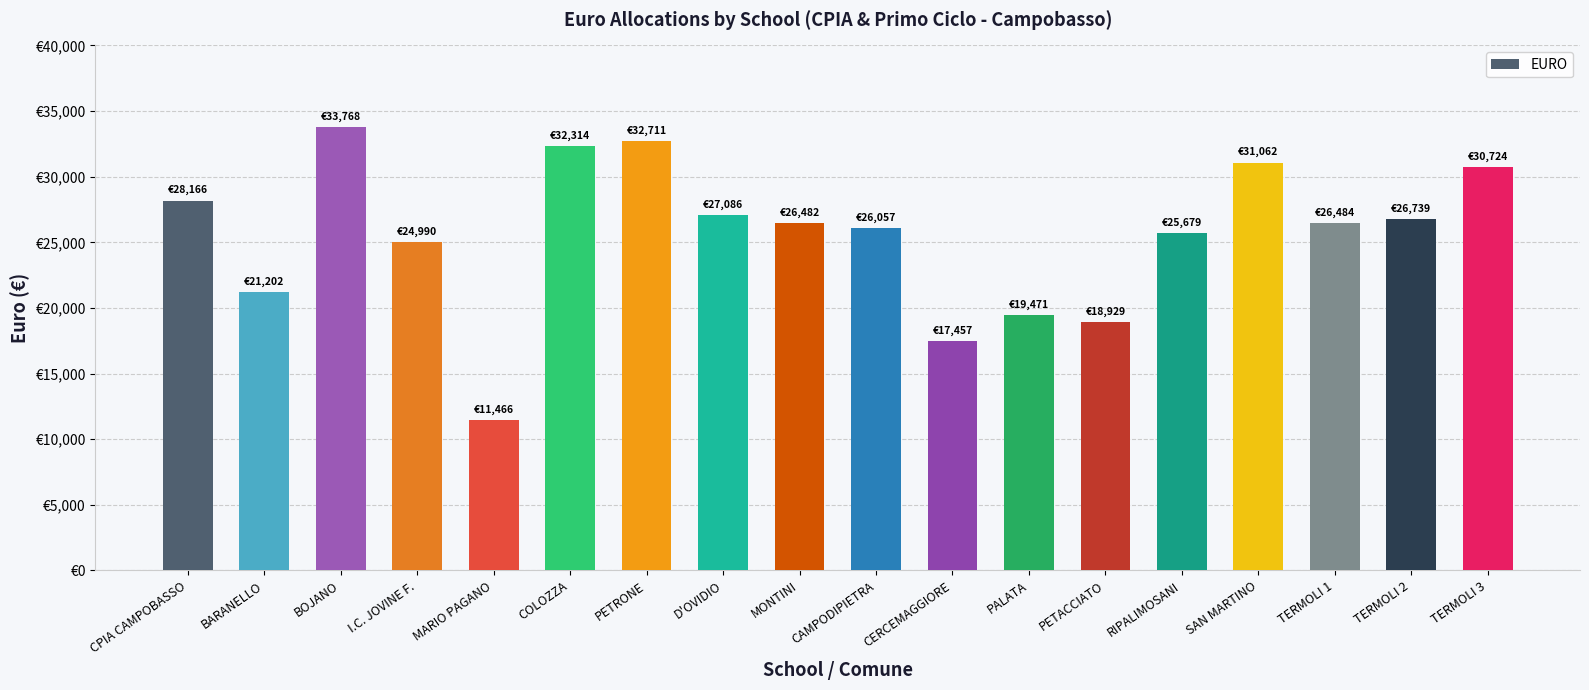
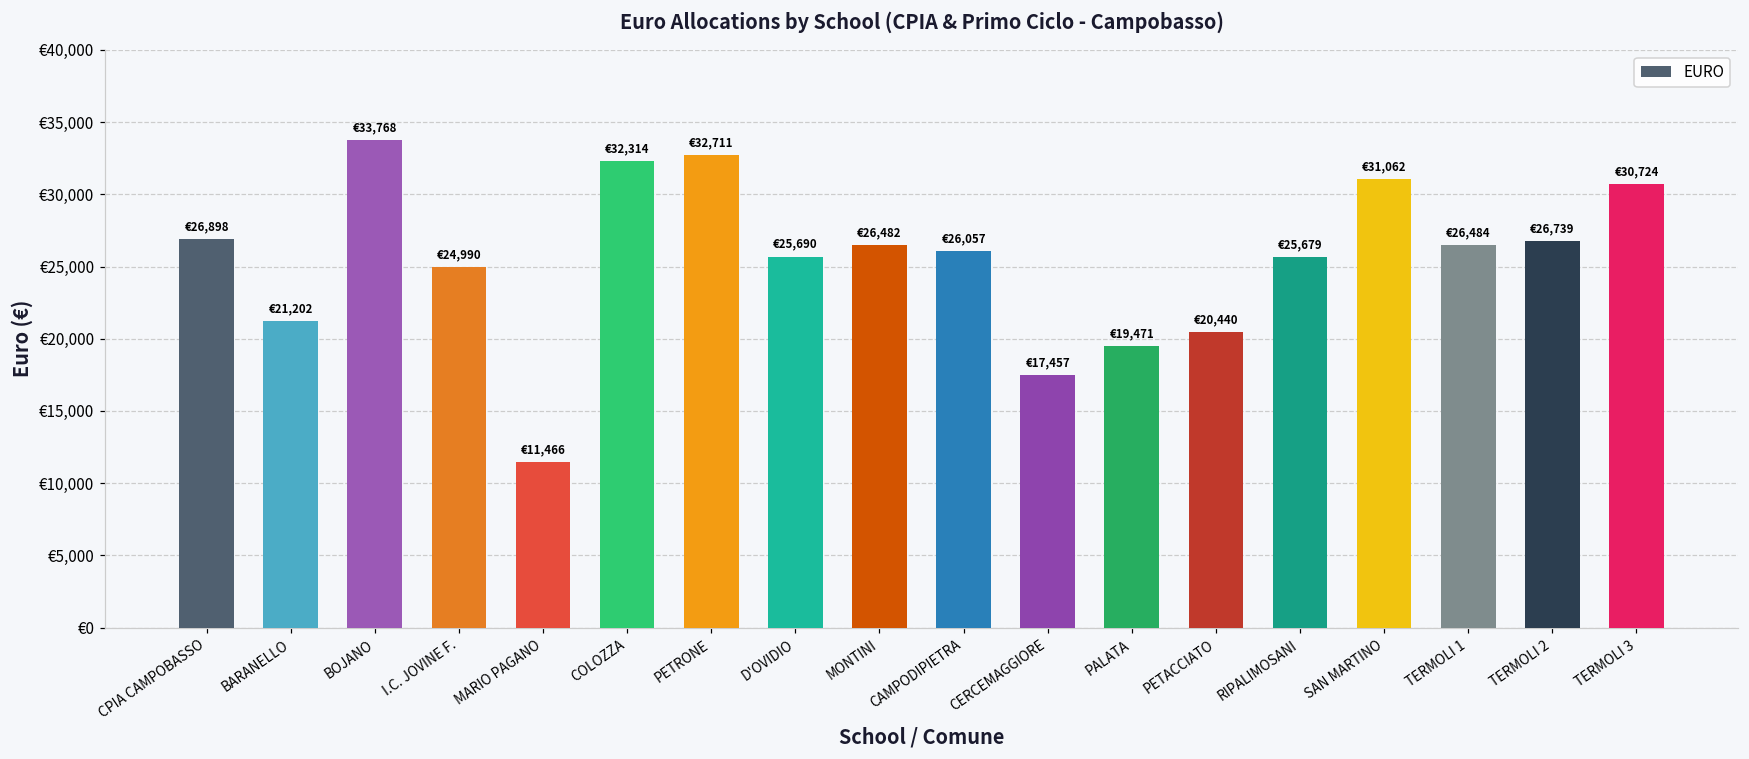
  {
-   "CPIA CAMPOBASSO": "€28,166",
+   "CPIA CAMPOBASSO": "€26,898",
    "BARANELLO": "€21,202",
    "BOJANO": "€33,768",
    "I.C. JOVINE F.": "€24,990",
    "MARIO PAGANO": "€11,466",
    "COLOZZA": "€32,314",
    "PETRONE": "€32,711",
-   "D'OVIDIO": "€27,086",
+   "D'OVIDIO": "€25,690",
    "MONTINI": "€26,482",
    "CAMPODIPIETRA": "€26,057",
    "CERCEMAGGIORE": "€17,457",
    "PALATA": "€19,471",
-   "PETACCIATO": "€18,929",
+   "PETACCIATO": "€20,440",
    "RIPALIMOSANI": "€25,679",
    "SAN MARTINO": "€31,062",
    "TERMOLI 1": "€26,484",
    "TERMOLI 2": "€26,739",
    "TERMOLI 3": "€30,724"
  }
